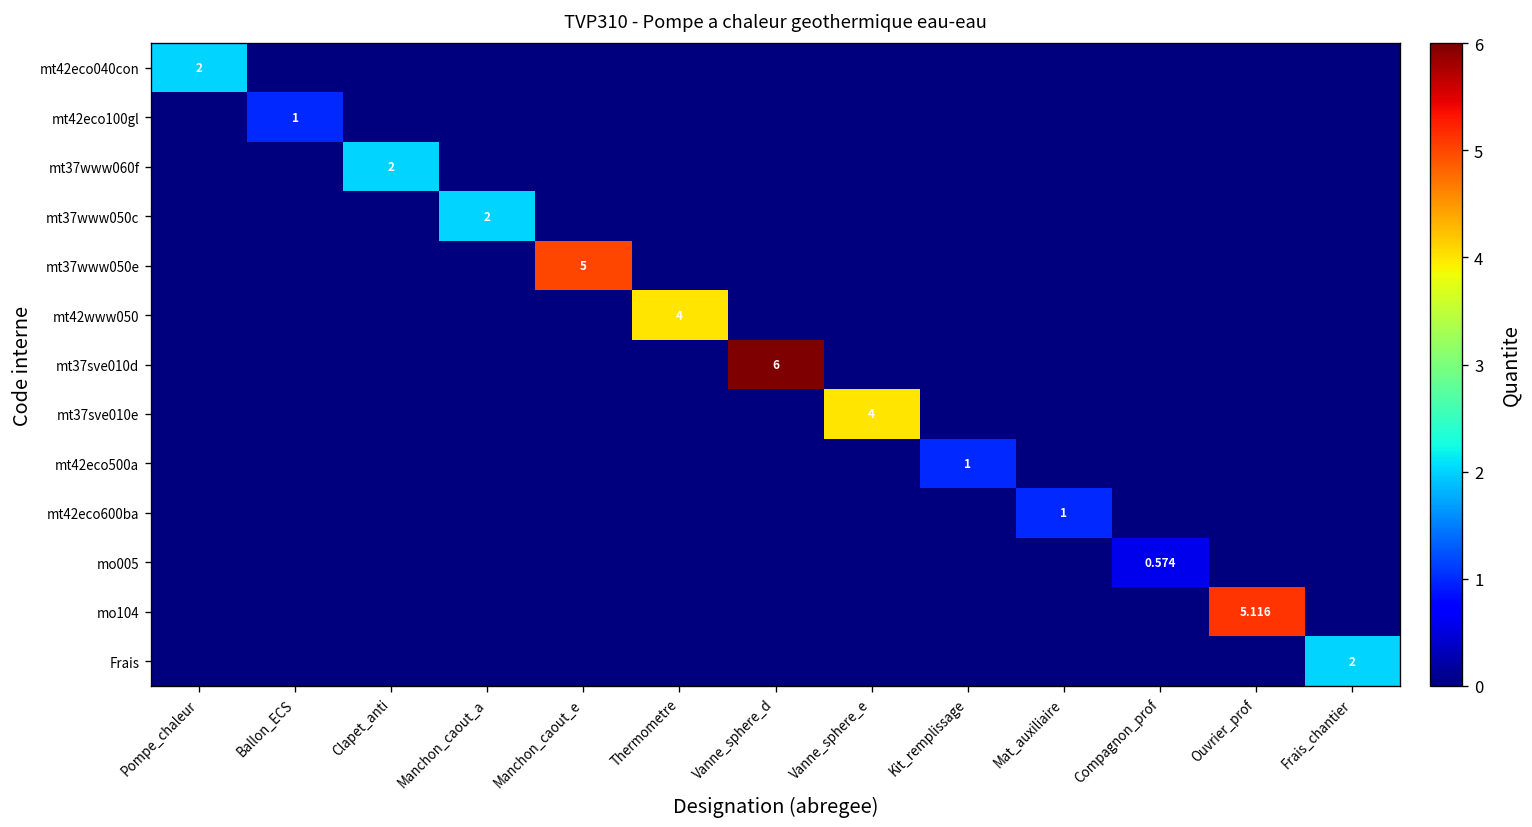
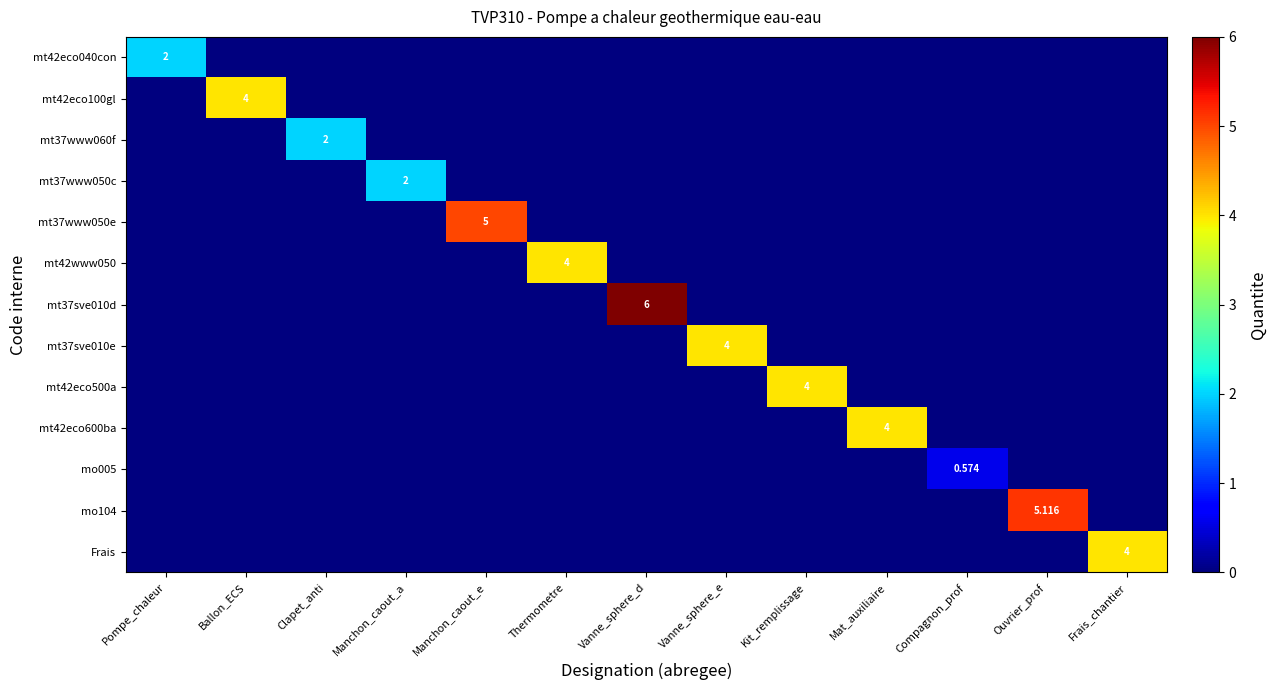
  {
    "mt42eco040con": {
      "Pompe_chaleur": 2
    },
    "mt42eco100gl": {
-     "Ballon_ECS": 1
+     "Ballon_ECS": 4
    },
    "mt37www060f": {
      "Clapet_anti": 2
    },
    "mt37www050c": {
      "Manchon_caout_a": 2
    },
    "mt37www050e": {
      "Manchon_caout_e": 5
    },
    "mt42www050": {
      "Thermometre": 4
    },
    "mt37sve010d": {
      "Vanne_sphere_d": 6
    },
    "mt37sve010e": {
      "Vanne_sphere_e": 4
    },
    "mt42eco500a": {
-     "Kit_remplissage": 1
+     "Kit_remplissage": 4
    },
    "mt42eco600ba": {
-     "Mat_auxiliaire": 1
+     "Mat_auxiliaire": 4
    },
    "mo005": {
      "Compagnon_prof": 0.574
    },
    "mo104": {
      "Ouvrier_prof": 5.116
    },
    "Frais": {
-     "Frais_chantier": 2
+     "Frais_chantier": 4
    }
  }
